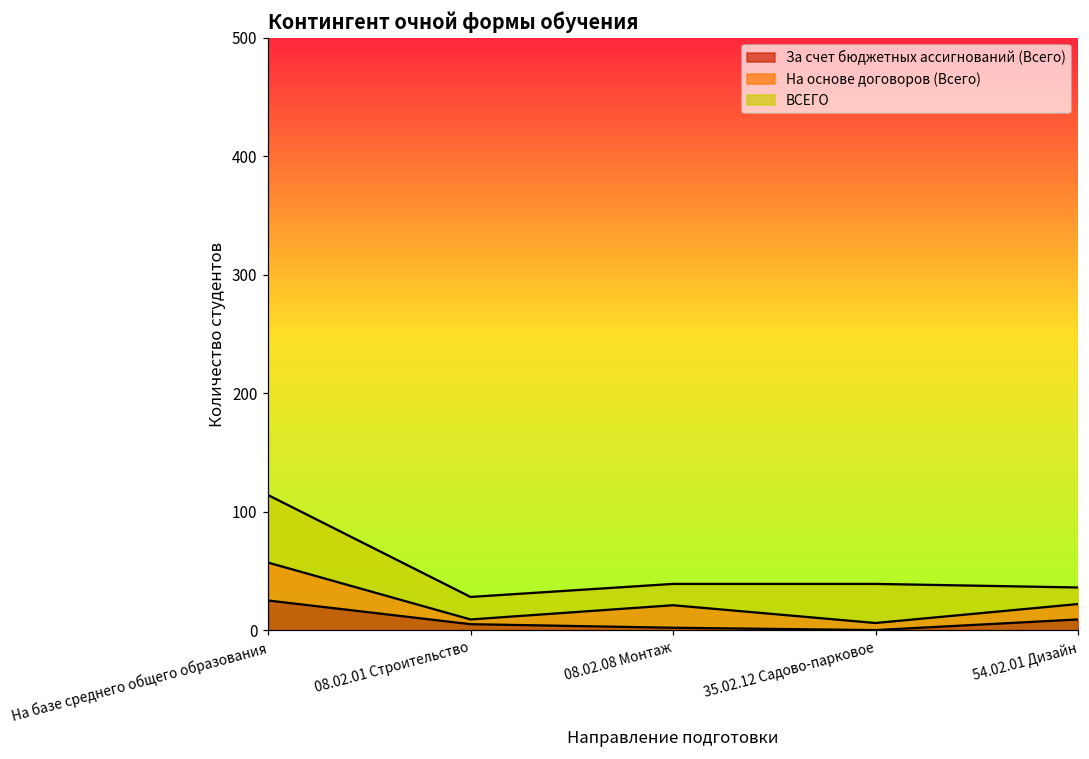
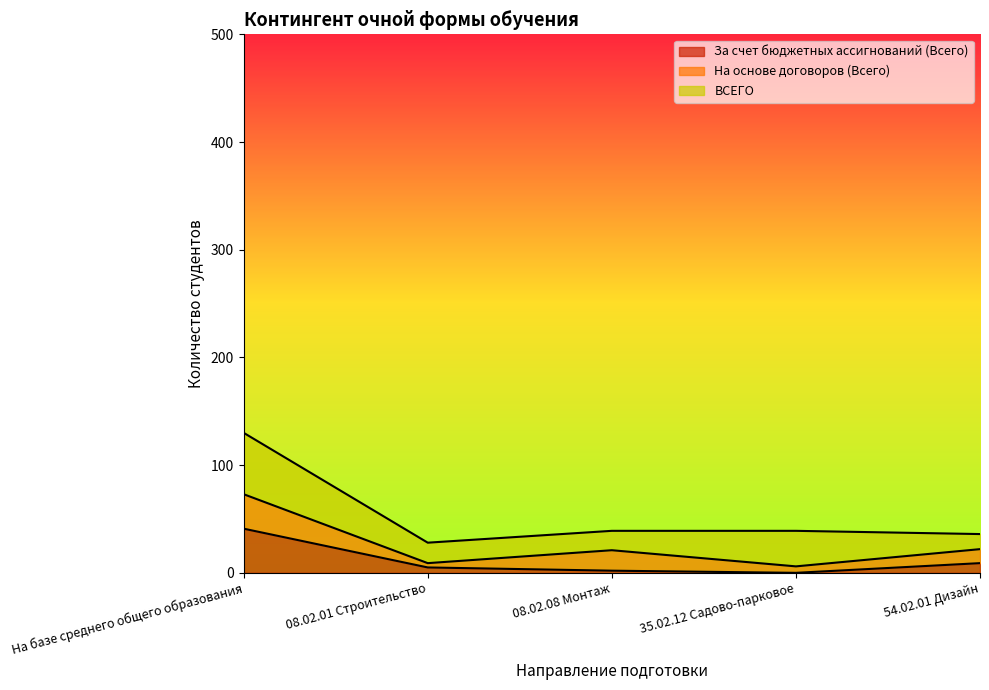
  {
    "За счет бюджетных ассигнований (Всего)": {
-     "На базе среднего общего образования": 25,
+     "На базе среднего общего образования": 41,
      "08.02.01 Строительство": 5,
      "08.02.08 Монтаж": 2,
      "35.02.12 Садово-парковое": 0,
      "54.02.01 Дизайн": 9
    },
    "На основе договоров (Всего)": {
      "На базе среднего общего образования": 32,
      "08.02.01 Строительство": 4,
      "08.02.08 Монтаж": 19,
      "35.02.12 Садово-парковое": 6,
      "54.02.01 Дизайн": 13
    },
    "ВСЕГО": {
      "На базе среднего общего образования": 57,
      "08.02.01 Строительство": 19,
      "08.02.08 Монтаж": 18,
      "35.02.12 Садово-парковое": 33,
      "54.02.01 Дизайн": 14
    }
  }
